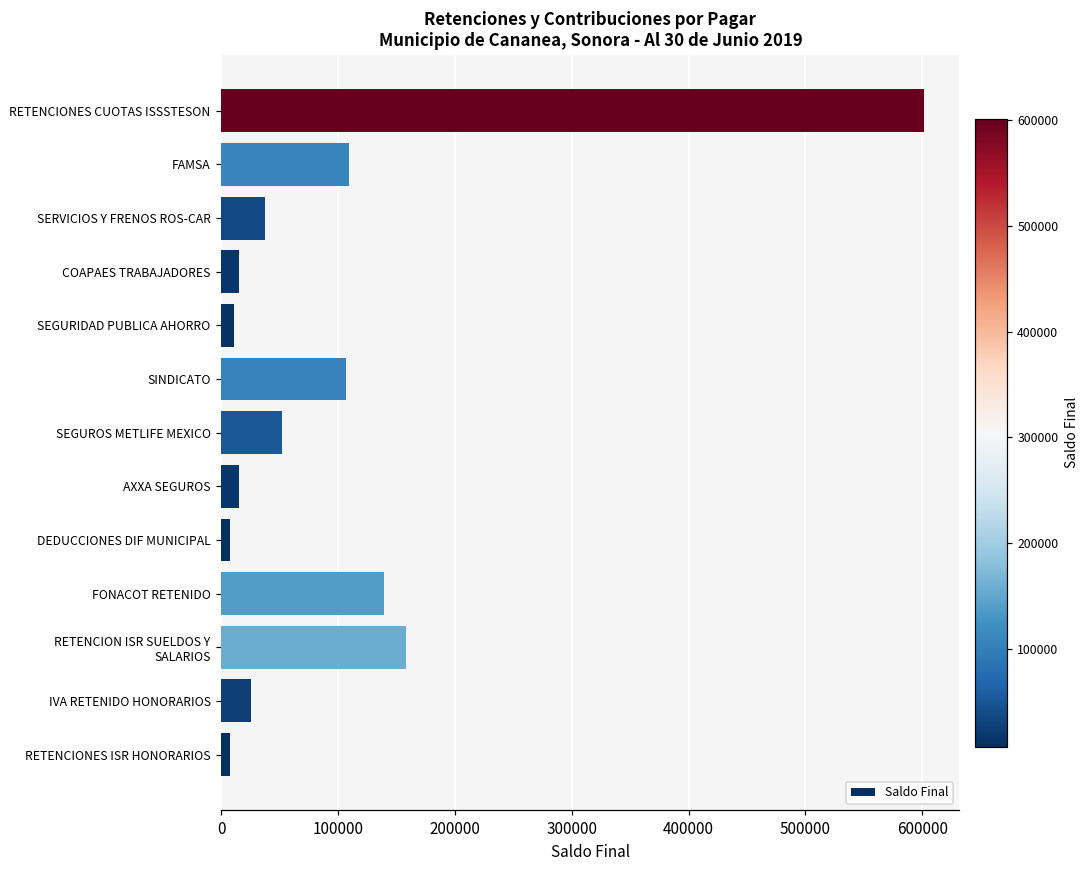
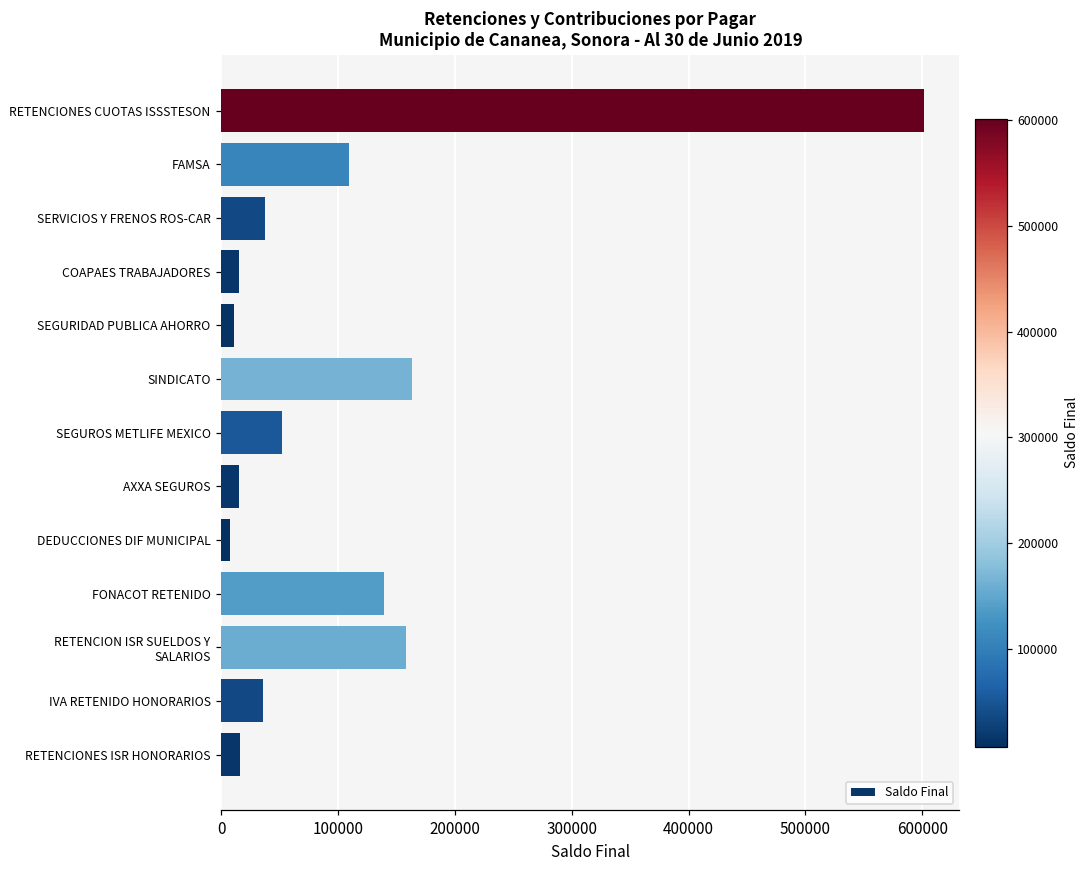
  {
    "RETENCIONES CUOTAS ISSSTESON": 602000,
    "FAMSA": 109000,
    "SERVICIOS Y FRENOS ROS-CAR": 38000,
    "COAPAES TRABAJADORES": 15000,
    "SEGURIDAD PUBLICA AHORRO": 11000,
-   "SINDICATO": 107000,
+   "SINDICATO": 164000,
    "SEGUROS METLIFE MEXICO": 52000,
    "AXXA SEGUROS": 15000,
    "DEDUCCIONES DIF MUNICIPAL": 7000,
    "FONACOT RETENIDO": 139000,
    "RETENCION ISR SUELDOS Y SALARIOS": 158000,
-   "IVA RETENIDO HONORARIOS": 26000,
-   "RETENCIONES ISR HONORARIOS": 8000
+   "IVA RETENIDO HONORARIOS": 36000,
+   "RETENCIONES ISR HONORARIOS": 16000
  }
